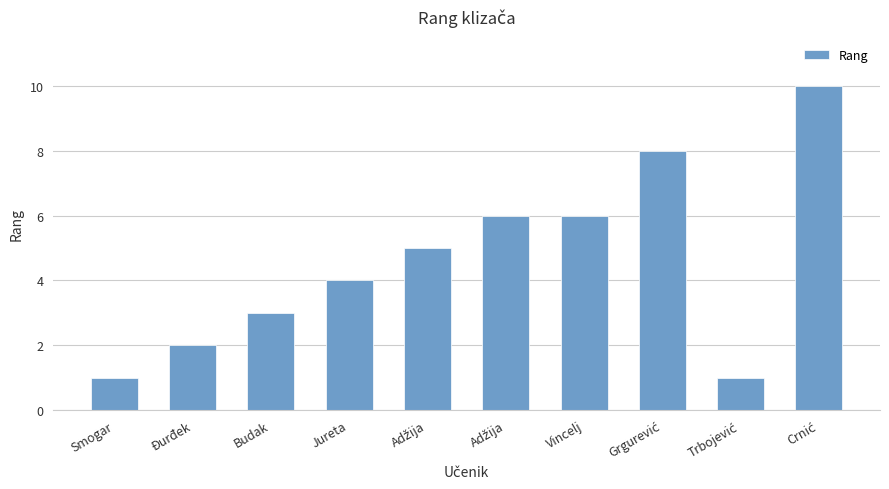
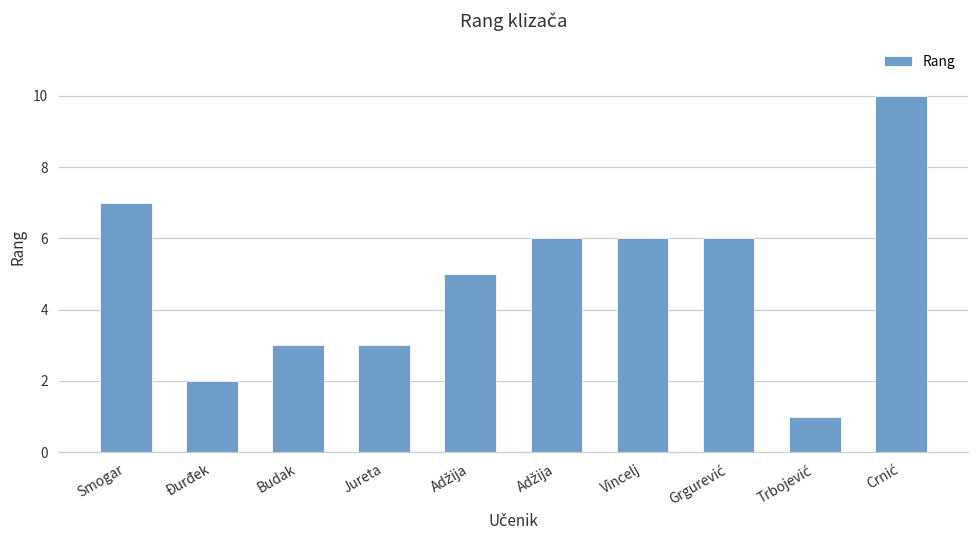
  {
-   "Smogar": 1,
+   "Smogar": 7,
    "Đurđek": 2,
    "Budak": 3,
-   "Jureta": 4,
+   "Jureta": 3,
    "Vincelj": 6,
-   "Grgurević": 8,
+   "Grgurević": 6,
    "Trbojević": 1,
    "Crnić": 10
  }
